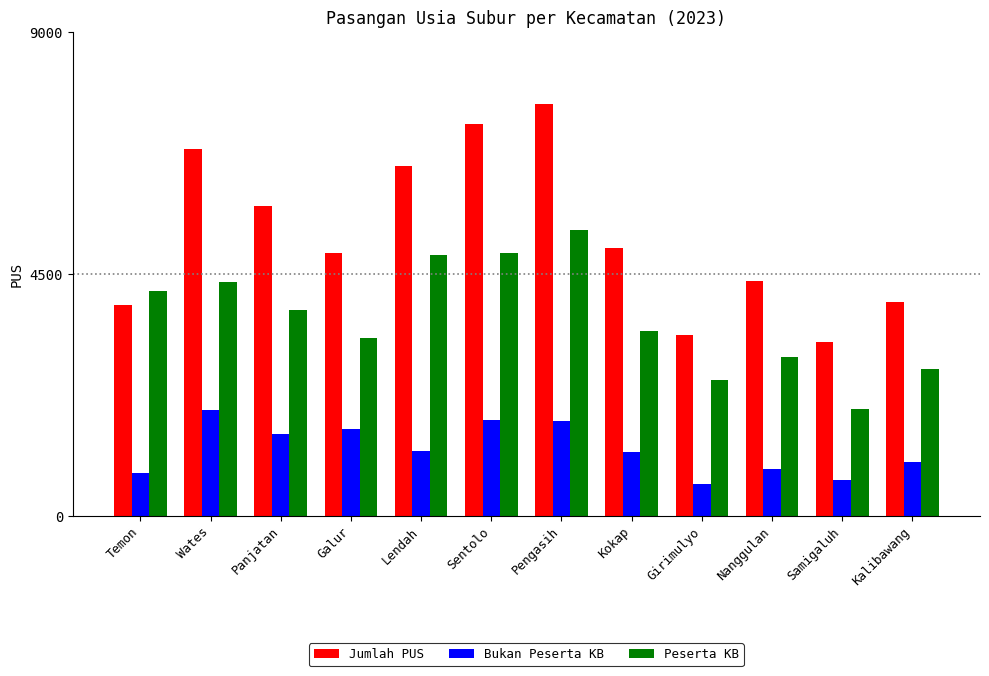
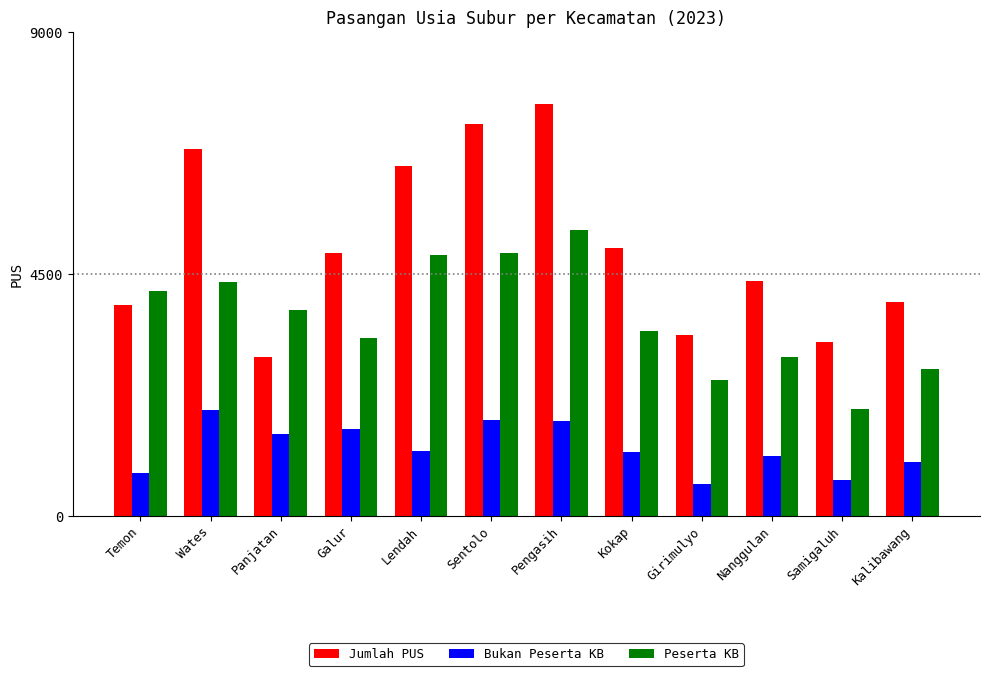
  {
    "Jumlah PUS": {
      "Temon": 3900,
      "Wates": 6800,
-     "Panjatan": 5800,
+     "Panjatan": 3000,
      "Galur": 4900,
      "Lendah": 6500,
      "Sentolo": 7300,
      "Pengasih": 7700,
      "Kokap": 5000,
      "Girimulyo": 3400,
      "Nanggulan": 4400,
      "Samigaluh": 3200,
      "Kalibawang": 4000
    },
    "Bukan Peserta KB": {
      "Temon": 800,
      "Wates": 2000,
      "Panjatan": 1500,
      "Galur": 1600,
      "Lendah": 1200,
      "Sentolo": 1800,
      "Pengasih": 1800,
      "Kokap": 1200,
      "Girimulyo": 600,
-     "Nanggulan": 900,
+     "Nanggulan": 1100,
      "Samigaluh": 700,
      "Kalibawang": 1000
    },
    "Peserta KB": {
      "Temon": 4200,
      "Wates": 4300,
      "Panjatan": 3800,
      "Galur": 3300,
      "Lendah": 4900,
      "Sentolo": 4900,
      "Pengasih": 5300,
      "Kokap": 3400,
      "Girimulyo": 2500,
      "Nanggulan": 3000,
      "Samigaluh": 2000,
      "Kalibawang": 2700
    }
  }
